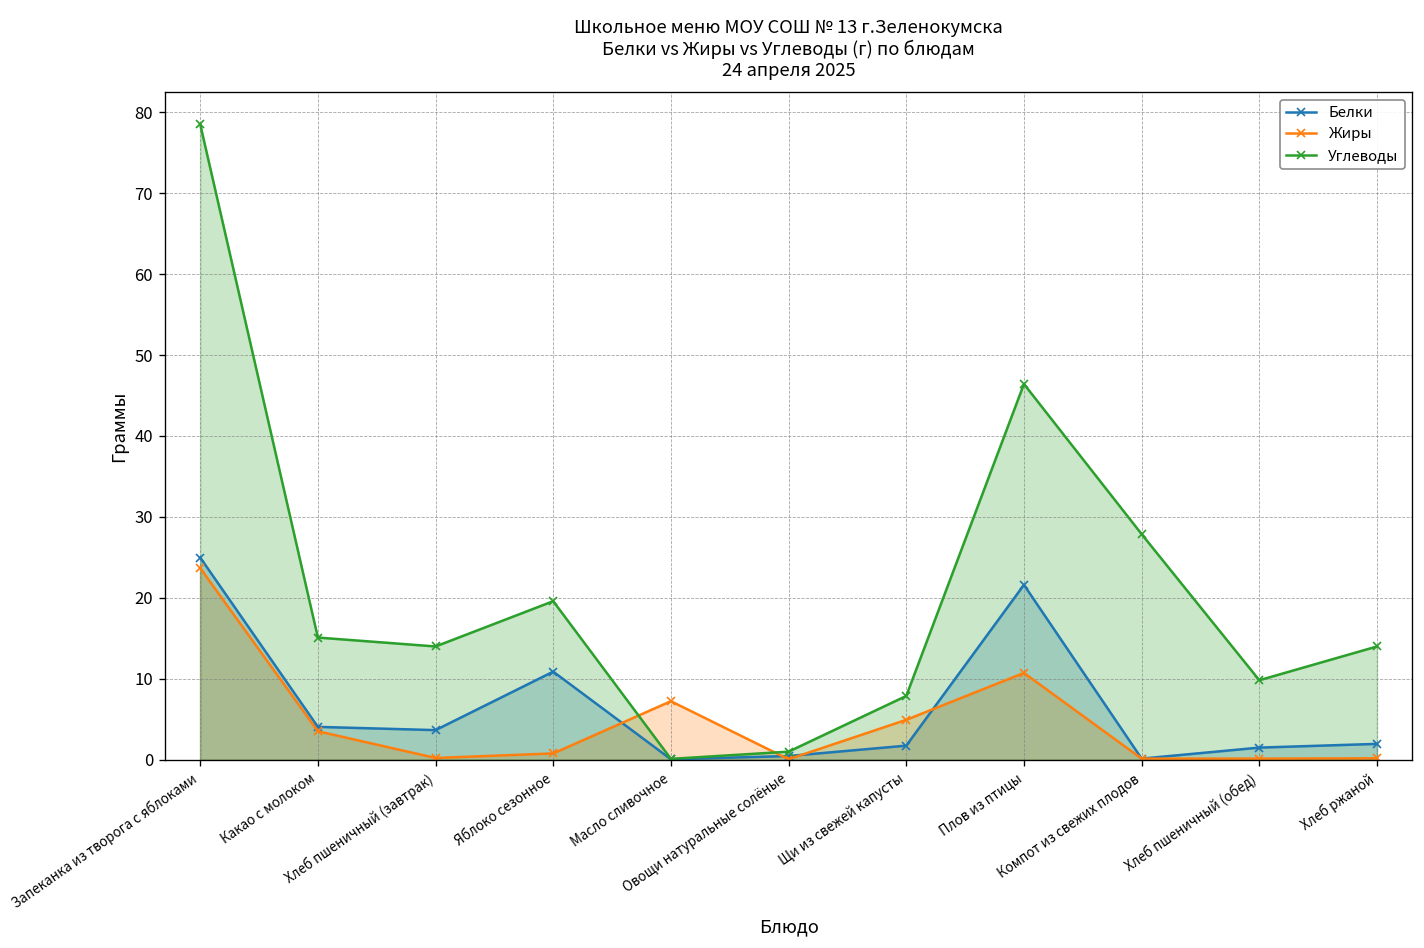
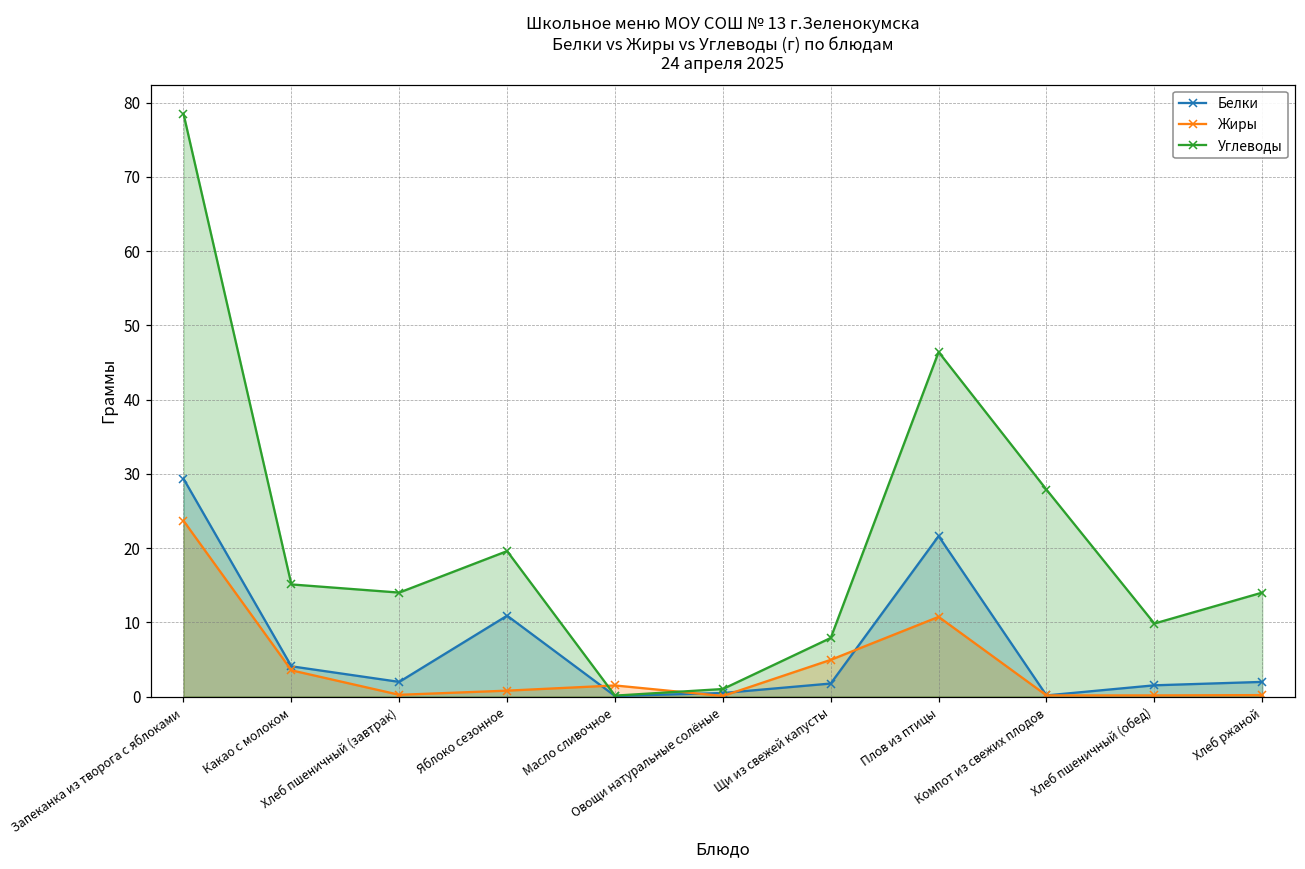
  {
    "Белки": {
-     "Запеканка из творога с яблоками": 25,
+     "Запеканка из творога с яблоками": 29,
      "Какао с молоком": 4,
-     "Хлеб пшеничный (завтрак)": 4,
+     "Хлеб пшеничный (завтрак)": 2,
      "Яблоко сезонное": 11,
      "Овощи натуральные солёные": 0,
      "Щи из свежей капусты": 2,
      "Плов из птицы": 22,
      "Хлеб пшеничный (обед)": 2,
      "Хлеб ржаной": 2
    },
    "Жиры": {
      "Запеканка из творога с яблоками": 24,
      "Какао с молоком": 4,
      "Хлеб пшеничный (завтрак)": 0,
      "Яблоко сезонное": 1,
-     "Масло сливочное": 7,
+     "Масло сливочное": 2,
      "Овощи натуральные солёные": 0,
      "Щи из свежей капусты": 5,
      "Плов из птицы": 11,
      "Хлеб пшеничный (обед)": 0,
      "Хлеб ржаной": 0
    },
    "Углеводы": {
      "Запеканка из творога с яблоками": 79,
      "Какао с молоком": 15,
      "Хлеб пшеничный (завтрак)": 14,
      "Яблоко сезонное": 20,
      "Овощи натуральные солёные": 1,
      "Щи из свежей капусты": 8,
      "Плов из птицы": 46,
      "Компот из свежих плодов": 28,
      "Хлеб пшеничный (обед)": 10,
      "Хлеб ржаной": 14
    }
  }
